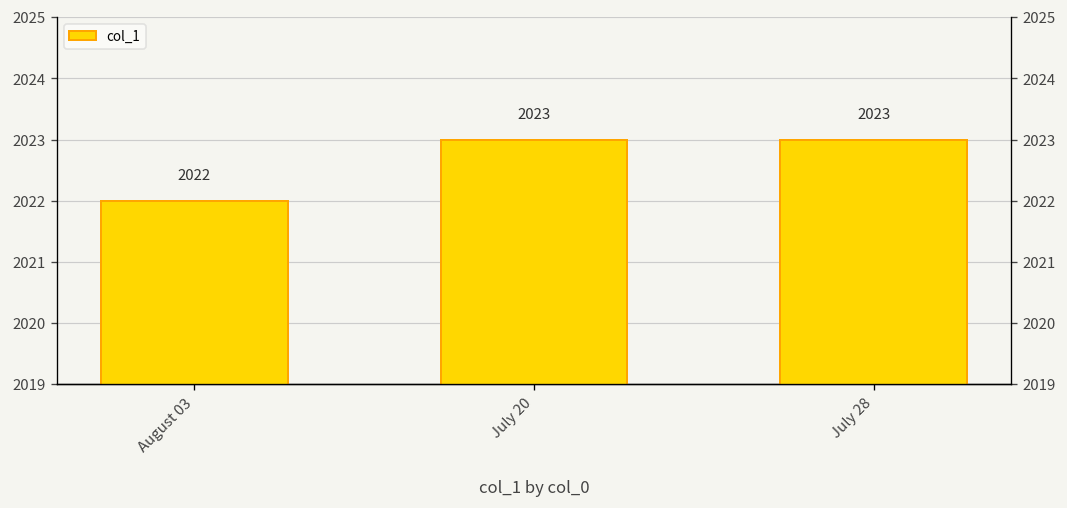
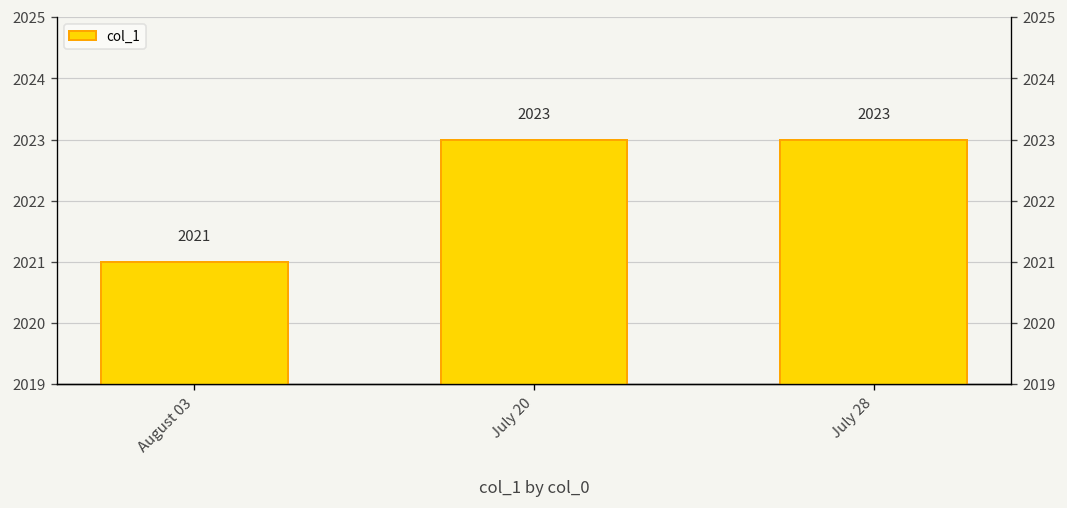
  {
-   "August 03": 2022,
+   "August 03": 2021,
    "July 20": 2023,
    "July 28": 2023
  }
